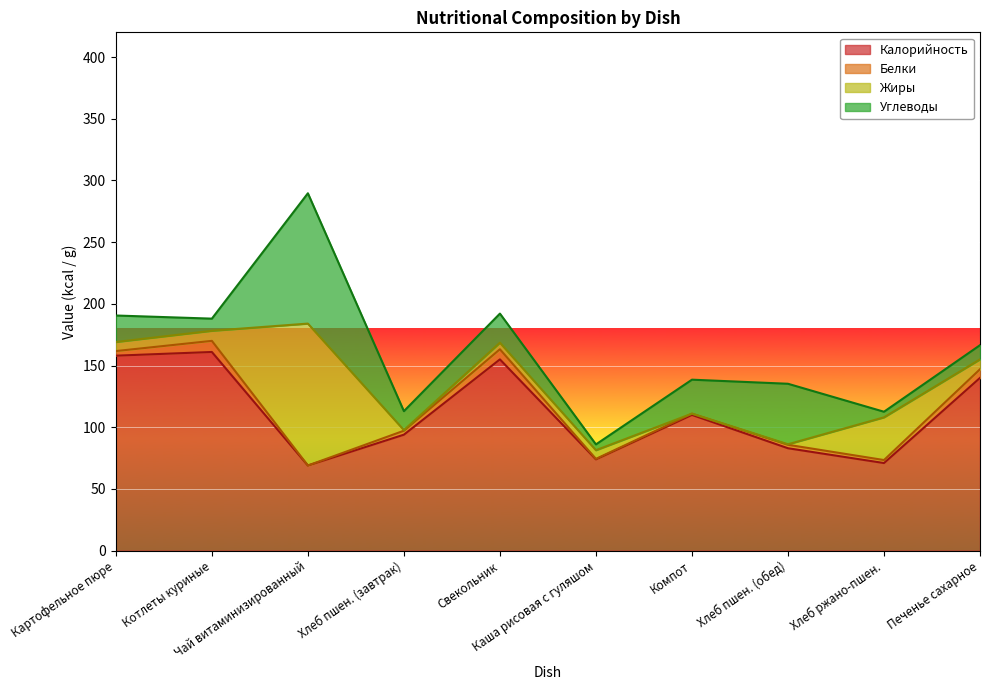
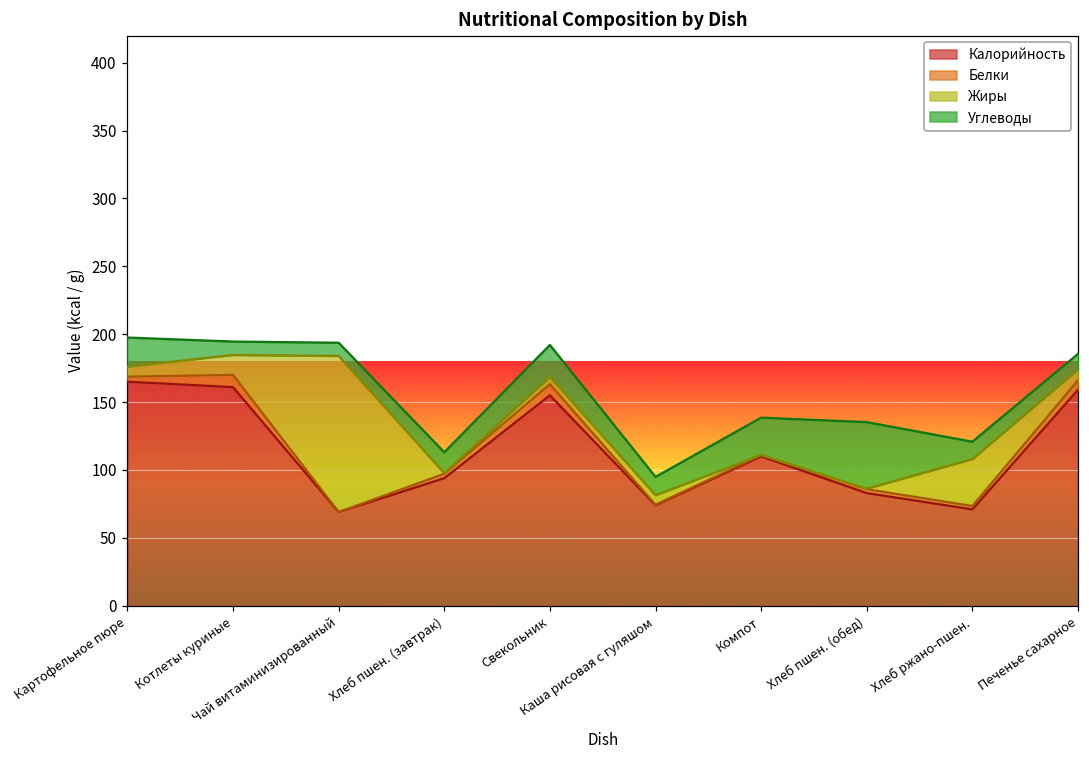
  {
    "Калорийность": {
-     "Картофельное пюре": 158,
+     "Картофельное пюре": 165,
      "Котлеты куриные": 161,
      "Хлеб пшен. (завтрак)": 94,
      "Свекольник": 155,
      "Хлеб пшен. (обед)": 83,
      "Хлеб ржано-пшен.": 71,
-     "Печенье сахарное": 140
+     "Печенье сахарное": 159
    },
    "Белки": {
      "Картофельное пюре": 4,
      "Котлеты куриные": 9,
      "Свекольник": 8,
      "Хлеб ржано-пшен.": 2,
      "Печенье сахарное": 7
    },
    "Жиры": {
      "Картофельное пюре": 7,
-     "Котлеты куриные": 8,
+     "Котлеты куриные": 15,
      "Чай витаминизированный": 115,
      "Свекольник": 5,
      "Каша рисовая с гуляшом": 7,
      "Хлеб ржано-пшен.": 35,
      "Печенье сахарное": 8
    },
    "Углеводы": {
      "Картофельное пюре": 21,
      "Котлеты куриные": 10,
-     "Чай витаминизированный": 106,
+     "Чай витаминизированный": 10,
      "Хлеб пшен. (завтрак)": 15,
      "Свекольник": 24,
-     "Каша рисовая с гуляшом": 5,
+     "Каша рисовая с гуляшом": 14,
      "Компот": 28,
      "Хлеб пшен. (обед)": 49,
-     "Хлеб ржано-пшен.": 5,
+     "Хлеб ржано-пшен.": 13,
      "Печенье сахарное": 12
    }
  }
